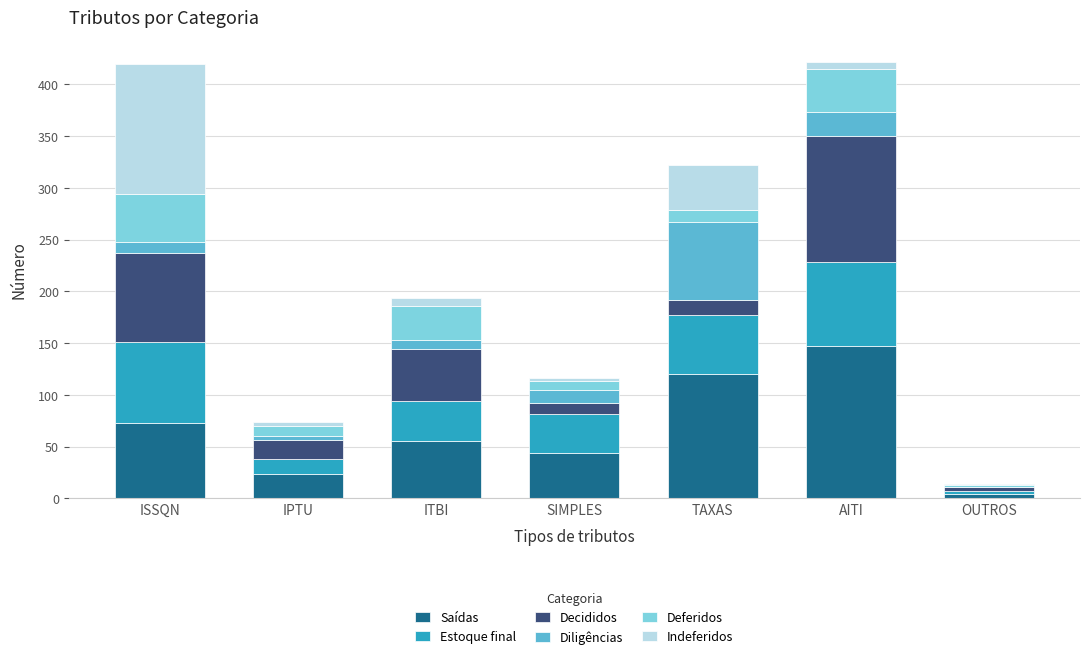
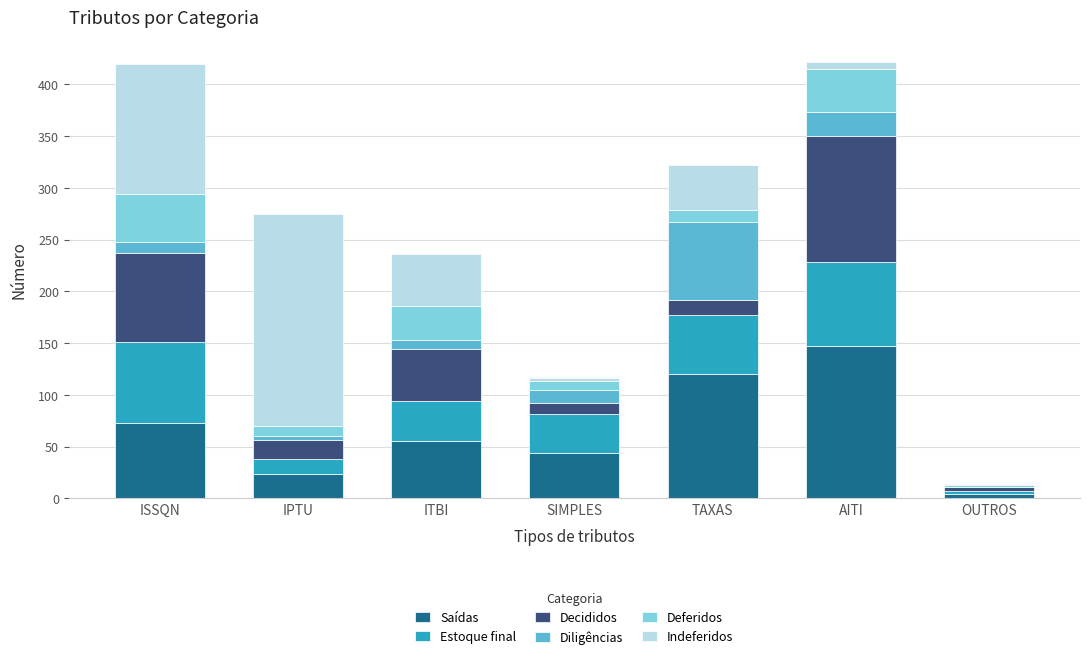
  {
    "Indeferidos": {
      "ISSQN": 126,
-     "IPTU": 4,
-     "ITBI": 8,
+     "IPTU": 205,
+     "ITBI": 50,
      "SIMPLES": 3,
      "TAXAS": 43,
      "AITI": 7
    }
  }
